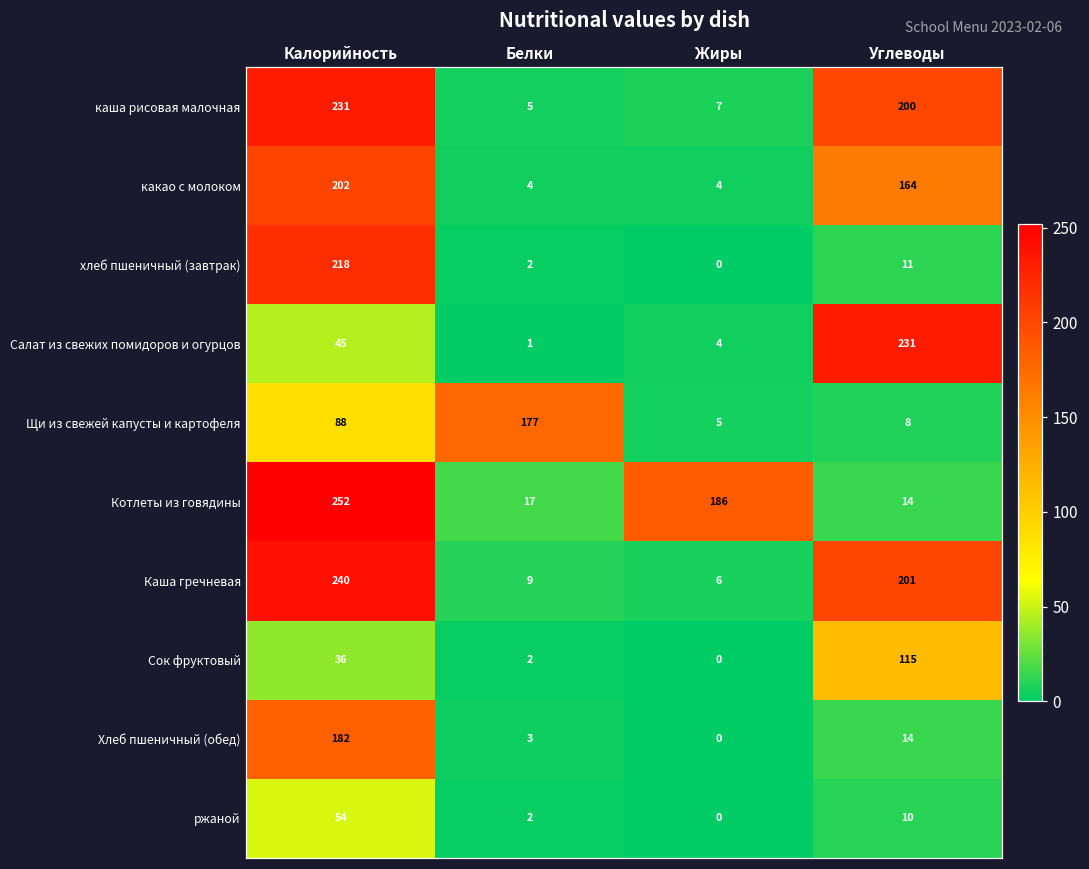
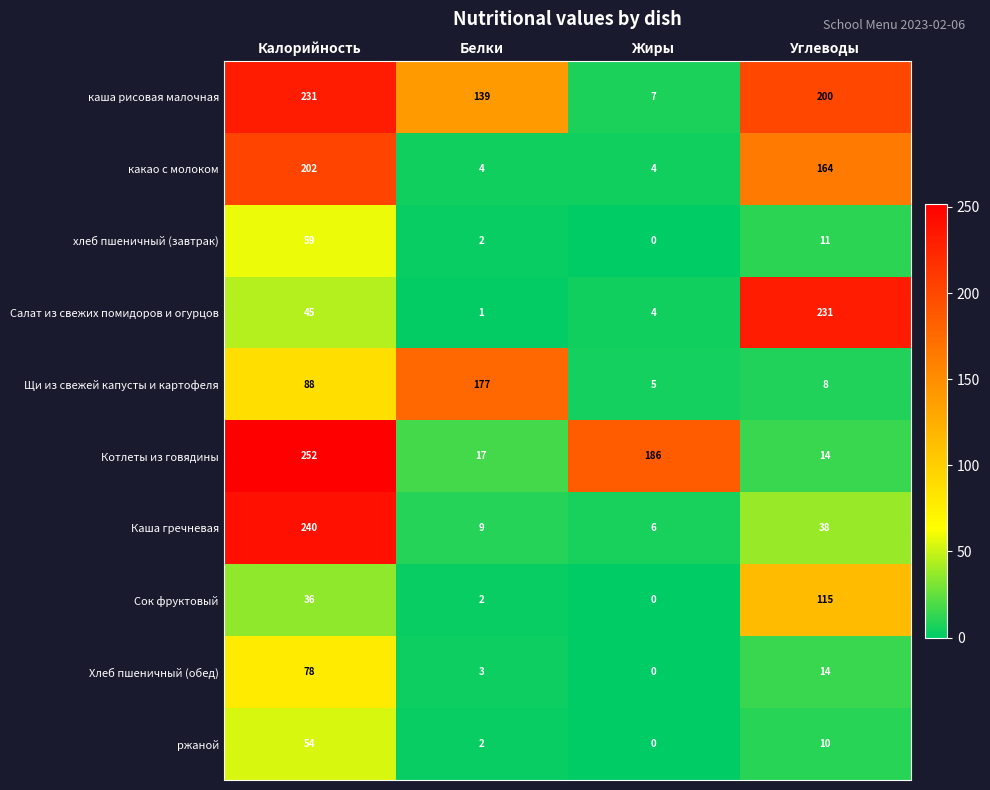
  {
    "каша рисовая малочная": {
      "Калорийность": 231,
-     "Белки": 5,
+     "Белки": 139,
      "Жиры": 7,
      "Углеводы": 200
    },
    "какао с молоком": {
      "Калорийность": 202,
      "Белки": 4,
      "Жиры": 4,
      "Углеводы": 164
    },
    "хлеб пшеничный (завтрак)": {
-     "Калорийность": 218,
+     "Калорийность": 59,
      "Белки": 2,
      "Жиры": 0,
      "Углеводы": 11
    },
    "Салат из свежих помидоров и огурцов": {
      "Калорийность": 45,
      "Белки": 1,
      "Жиры": 4,
      "Углеводы": 231
    },
    "Щи из свежей капусты и картофеля": {
      "Калорийность": 88,
      "Белки": 177,
      "Жиры": 5,
      "Углеводы": 8
    },
    "Котлеты из говядины": {
      "Калорийность": 252,
      "Белки": 17,
      "Жиры": 186,
      "Углеводы": 14
    },
    "Каша гречневая": {
      "Калорийность": 240,
      "Белки": 9,
      "Жиры": 6,
-     "Углеводы": 201
+     "Углеводы": 38
    },
    "Сок фруктовый": {
      "Калорийность": 36,
      "Белки": 2,
      "Жиры": 0,
      "Углеводы": 115
    },
    "Хлеб пшеничный (обед)": {
-     "Калорийность": 182,
+     "Калорийность": 78,
      "Белки": 3,
      "Жиры": 0,
      "Углеводы": 14
    },
    "ржаной": {
      "Калорийность": 54,
      "Белки": 2,
      "Жиры": 0,
      "Углеводы": 10
    }
  }
